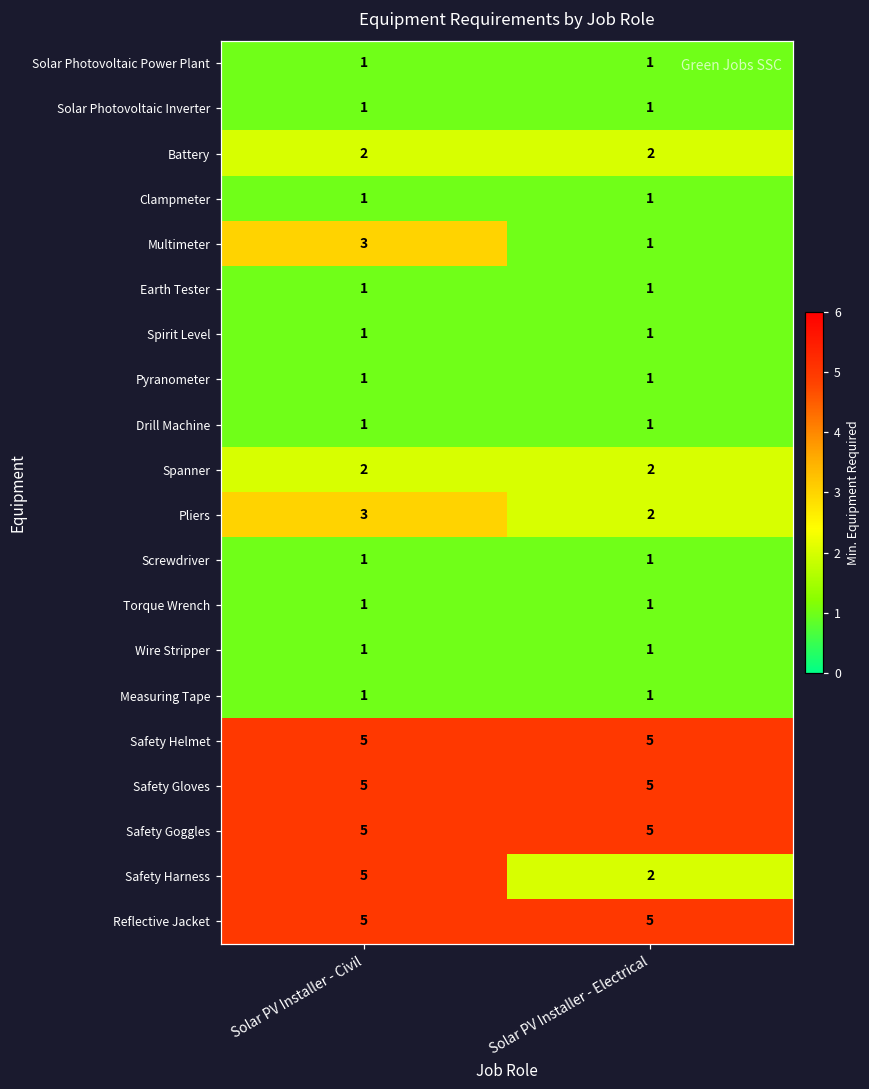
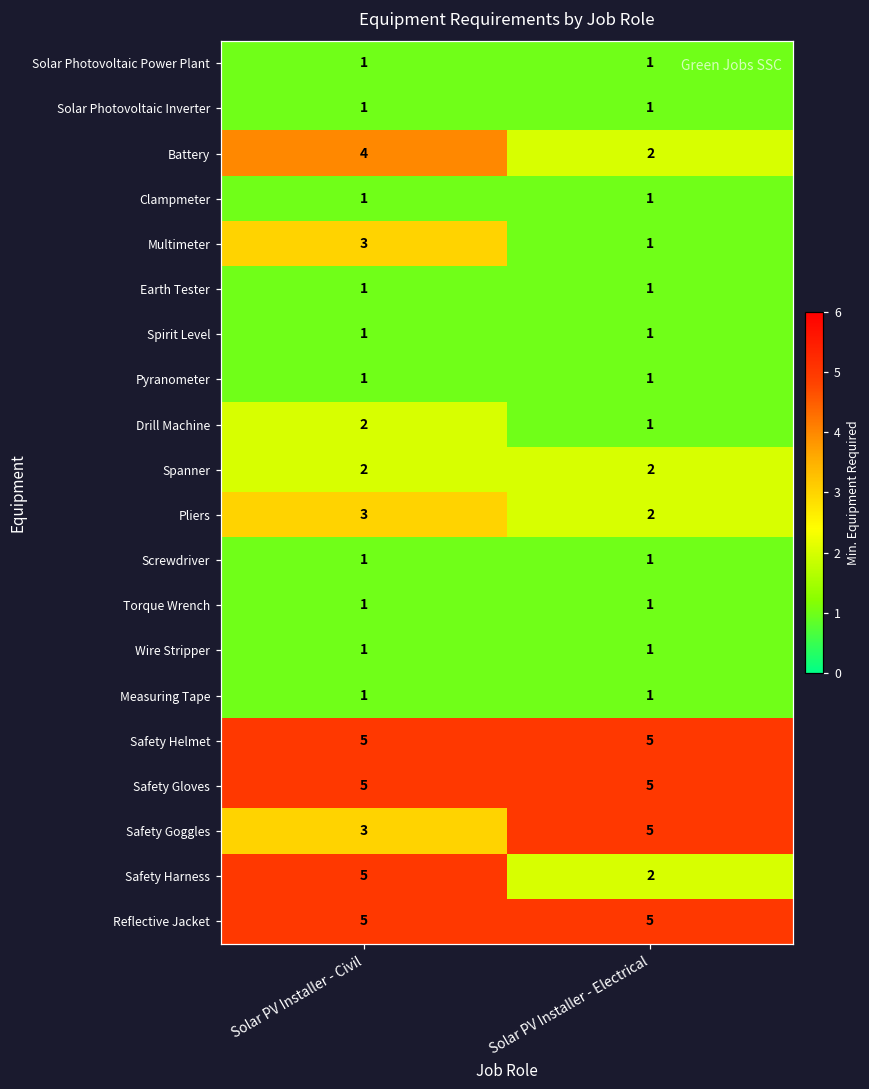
  {
    "Solar Photovoltaic Power Plant": {
      "Solar PV Installer - Civil": 1
    },
    "Solar Photovoltaic Inverter": {
      "Solar PV Installer - Civil": 1,
      "Solar PV Installer - Electrical": 1
    },
    "Battery": {
-     "Solar PV Installer - Civil": 2,
+     "Solar PV Installer - Civil": 4,
      "Solar PV Installer - Electrical": 2
    },
    "Clampmeter": {
      "Solar PV Installer - Civil": 1,
      "Solar PV Installer - Electrical": 1
    },
    "Multimeter": {
      "Solar PV Installer - Civil": 3,
      "Solar PV Installer - Electrical": 1
    },
    "Earth Tester": {
      "Solar PV Installer - Civil": 1,
      "Solar PV Installer - Electrical": 1
    },
    "Spirit Level": {
      "Solar PV Installer - Civil": 1,
      "Solar PV Installer - Electrical": 1
    },
    "Pyranometer": {
      "Solar PV Installer - Civil": 1,
      "Solar PV Installer - Electrical": 1
    },
    "Drill Machine": {
-     "Solar PV Installer - Civil": 1,
+     "Solar PV Installer - Civil": 2,
      "Solar PV Installer - Electrical": 1
    },
    "Spanner": {
      "Solar PV Installer - Civil": 2,
      "Solar PV Installer - Electrical": 2
    },
    "Pliers": {
      "Solar PV Installer - Civil": 3,
      "Solar PV Installer - Electrical": 2
    },
    "Screwdriver": {
      "Solar PV Installer - Civil": 1,
      "Solar PV Installer - Electrical": 1
    },
    "Torque Wrench": {
      "Solar PV Installer - Civil": 1,
      "Solar PV Installer - Electrical": 1
    },
    "Wire Stripper": {
      "Solar PV Installer - Civil": 1,
      "Solar PV Installer - Electrical": 1
    },
    "Measuring Tape": {
      "Solar PV Installer - Civil": 1,
      "Solar PV Installer - Electrical": 1
    },
    "Safety Helmet": {
      "Solar PV Installer - Civil": 5,
      "Solar PV Installer - Electrical": 5
    },
    "Safety Gloves": {
      "Solar PV Installer - Civil": 5,
      "Solar PV Installer - Electrical": 5
    },
    "Safety Goggles": {
-     "Solar PV Installer - Civil": 5,
+     "Solar PV Installer - Civil": 3,
      "Solar PV Installer - Electrical": 5
    },
    "Safety Harness": {
      "Solar PV Installer - Civil": 5,
      "Solar PV Installer - Electrical": 2
    },
    "Reflective Jacket": {
      "Solar PV Installer - Civil": 5,
      "Solar PV Installer - Electrical": 5
    }
  }
